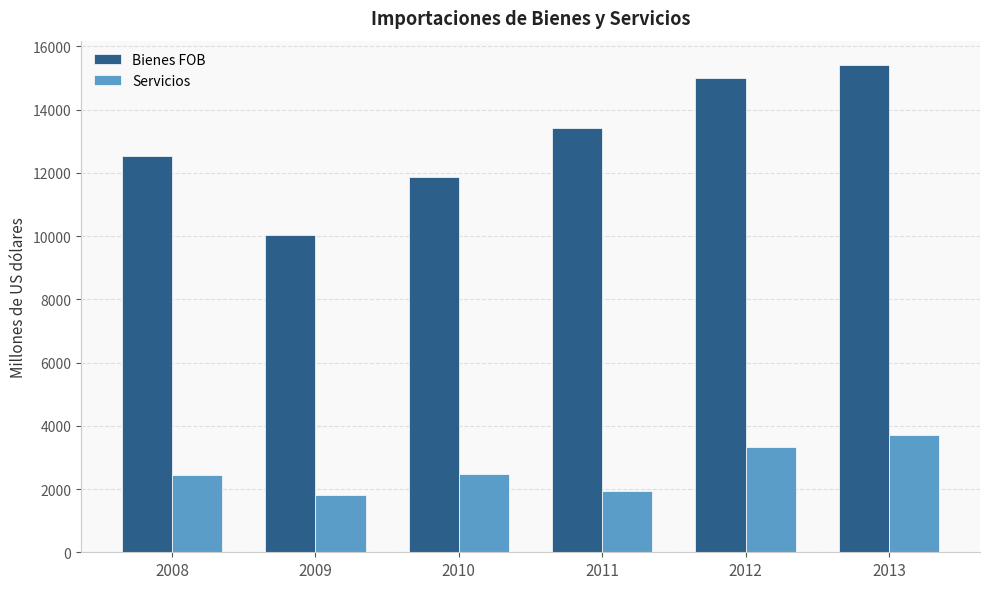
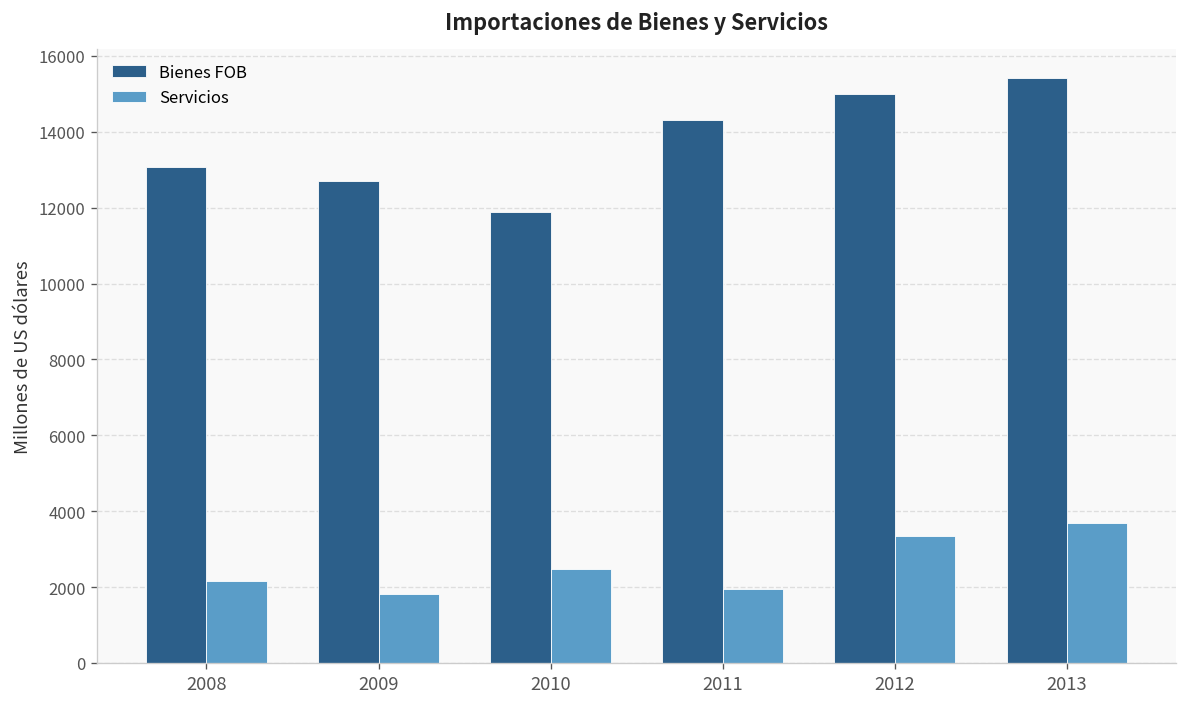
  {
    "Bienes FOB": {
-     "2008": 12500,
-     "2009": 10000,
+     "2008": 13100,
+     "2009": 12700,
      "2010": 11900,
-     "2011": 13400,
+     "2011": 14300,
      "2012": 15000,
      "2013": 15400
    },
    "Servicios": {
-     "2008": 2400,
+     "2008": 2200,
      "2009": 1800,
      "2010": 2500,
      "2011": 1900,
      "2012": 3300,
      "2013": 3700
    }
  }
